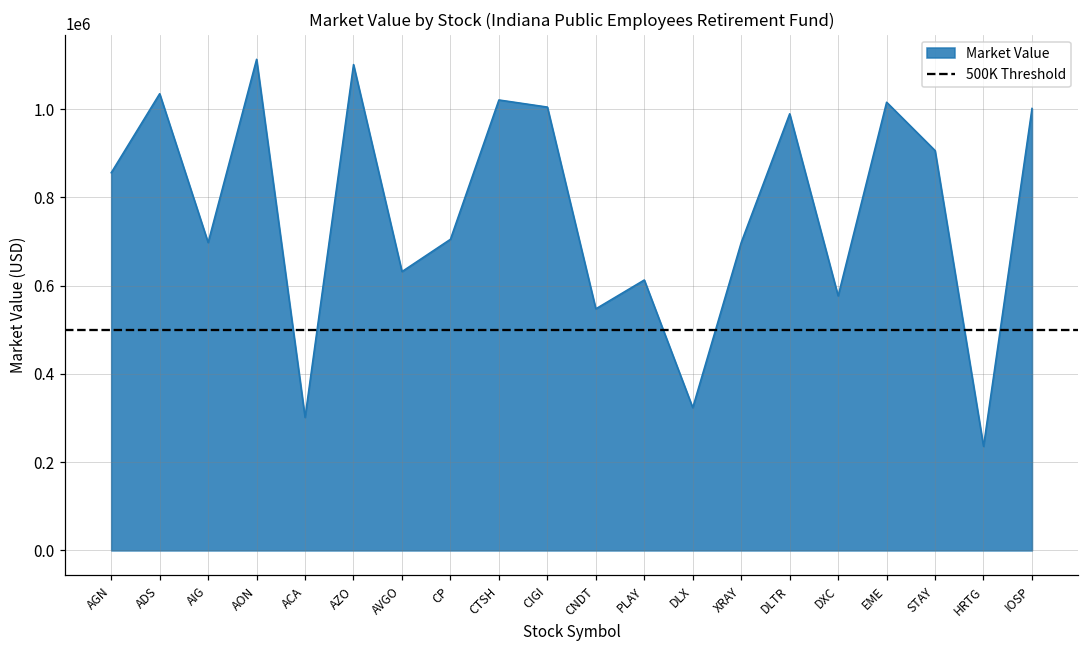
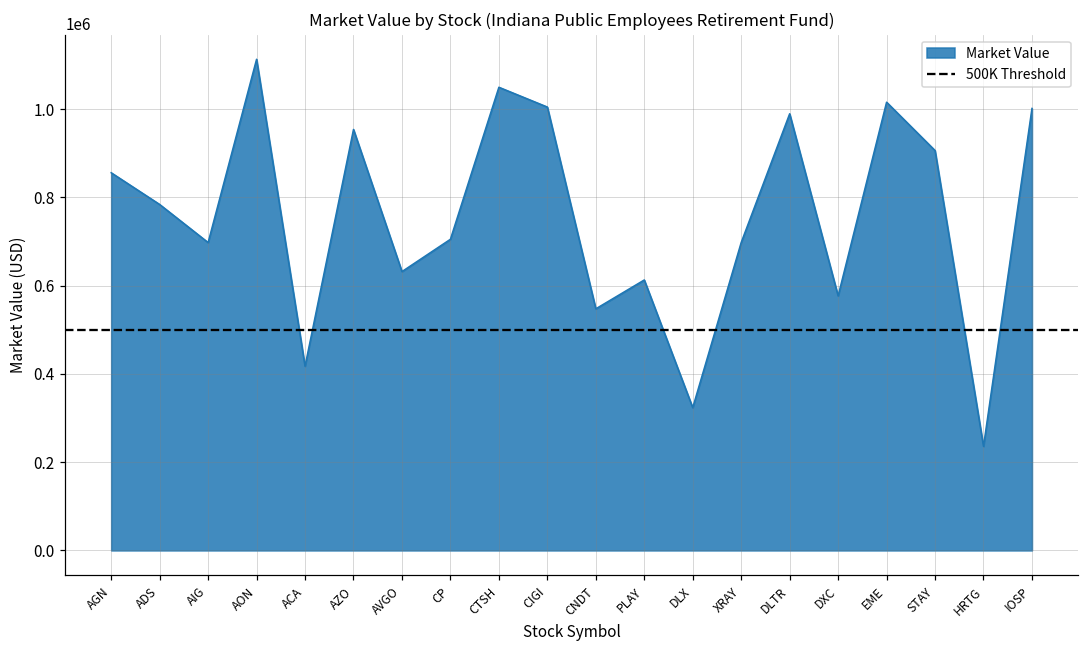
  {
    "AGN": 860000,
-   "ADS": 1040000,
+   "ADS": 780000,
    "AIG": 700000,
    "AON": 1110000,
-   "ACA": 300000,
-   "AZO": 1100000,
+   "ACA": 420000,
+   "AZO": 950000,
    "AVGO": 630000,
    "CP": 710000,
-   "CTSH": 1020000,
+   "CTSH": 1050000,
    "CIGI": 1000000,
    "CNDT": 550000,
    "PLAY": 610000,
    "DLX": 320000,
    "XRAY": 700000,
    "DLTR": 990000,
    "DXC": 580000,
    "EME": 1020000,
    "STAY": 910000,
    "HRTG": 240000,
    "IOSP": 1000000
  }
